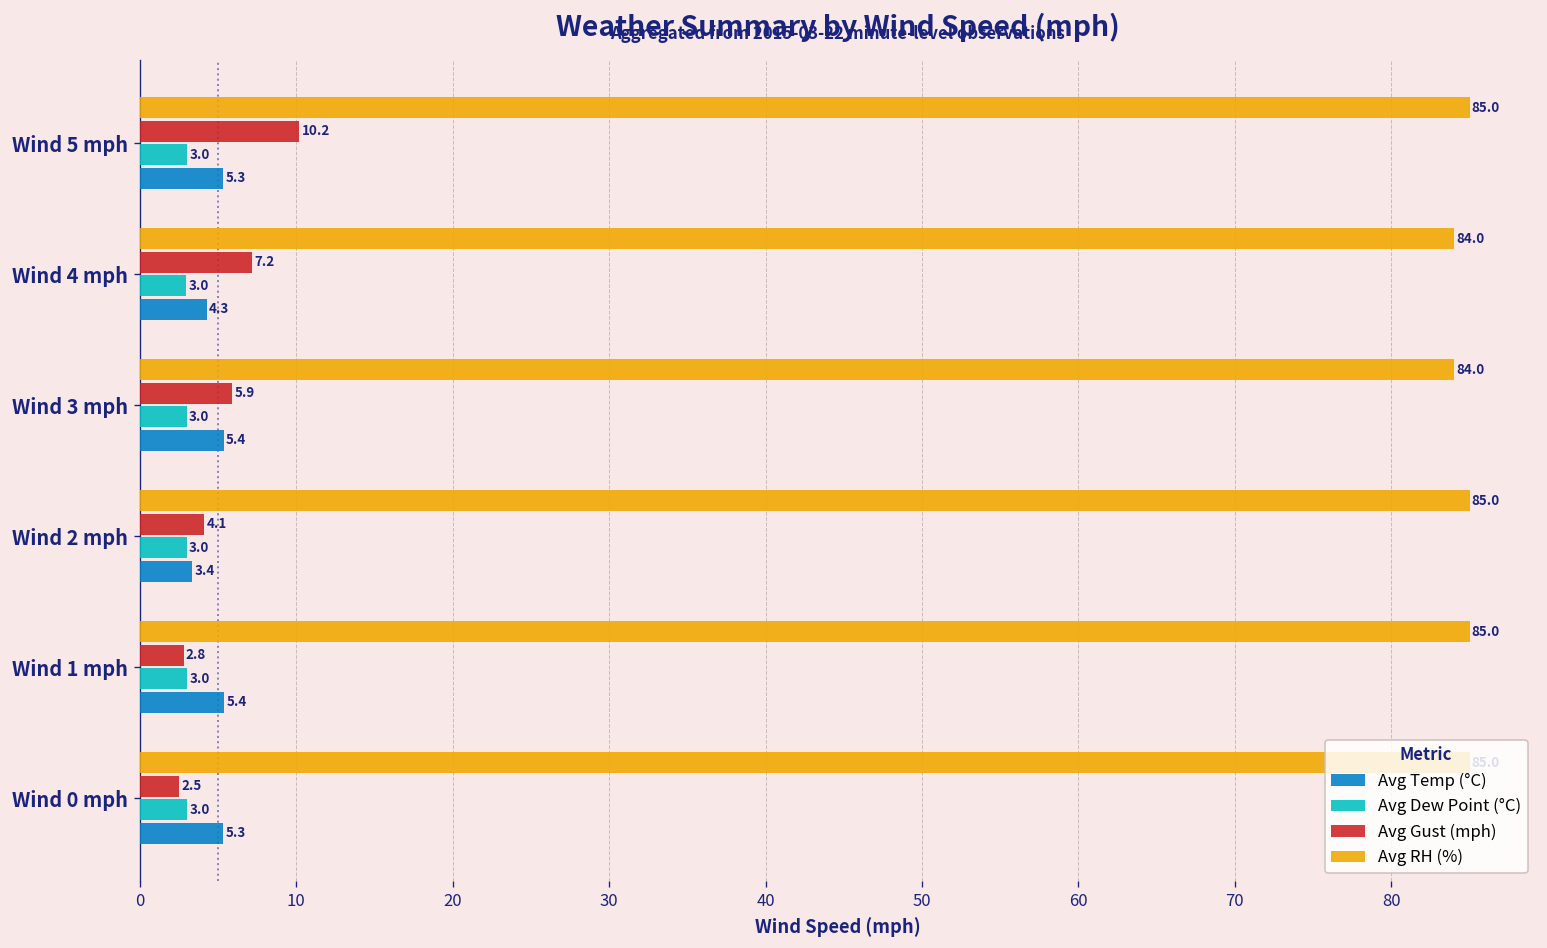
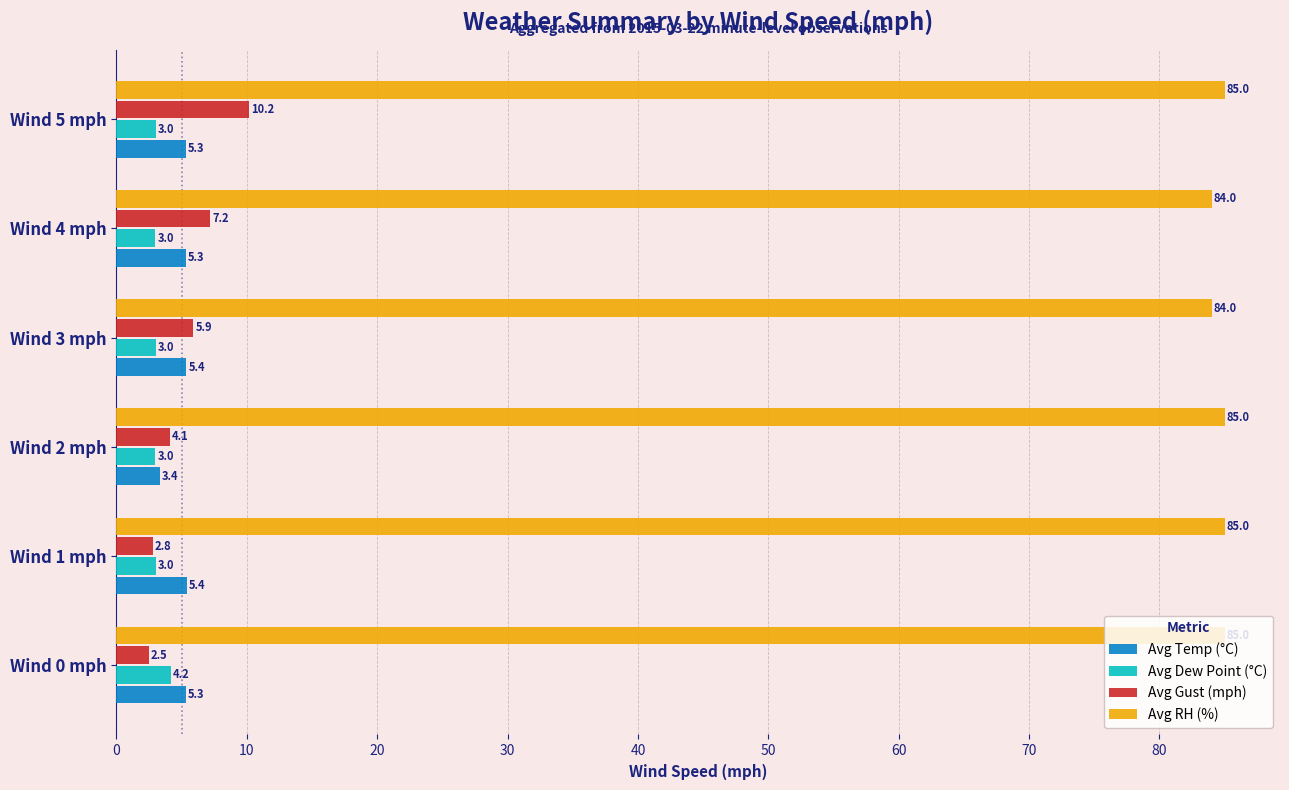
  {
    "Avg Temp (°C)": {
      "Wind 5 mph": 5.3,
-     "Wind 4 mph": 4.3,
+     "Wind 4 mph": 5.3,
      "Wind 3 mph": 5.4,
      "Wind 2 mph": 3.4,
      "Wind 1 mph": 5.4,
      "Wind 0 mph": 5.3
    },
    "Avg Dew Point (°C)": {
      "Wind 5 mph": 3.0,
      "Wind 4 mph": 3.0,
      "Wind 3 mph": 3.0,
      "Wind 2 mph": 3.0,
      "Wind 1 mph": 3.0,
-     "Wind 0 mph": 3.0
+     "Wind 0 mph": 4.2
    },
    "Avg Gust (mph)": {
      "Wind 5 mph": 10.2,
      "Wind 4 mph": 7.2,
      "Wind 3 mph": 5.9,
      "Wind 2 mph": 4.1,
      "Wind 1 mph": 2.8,
      "Wind 0 mph": 2.5
    },
    "Avg RH (%)": {
      "Wind 5 mph": 85.0,
      "Wind 4 mph": 84.0,
      "Wind 3 mph": 84.0,
      "Wind 2 mph": 85.0,
      "Wind 1 mph": 85.0
    }
  }
